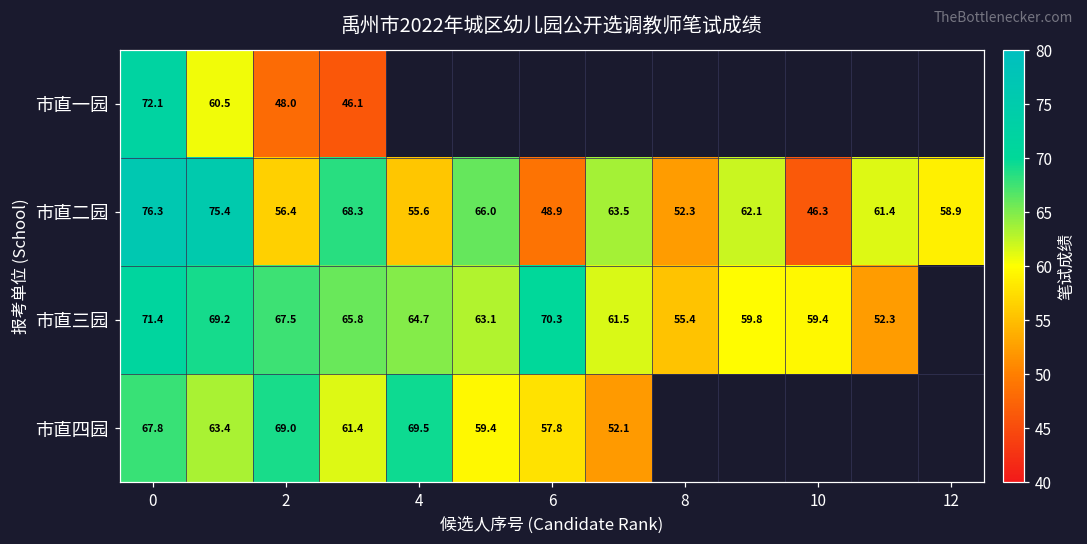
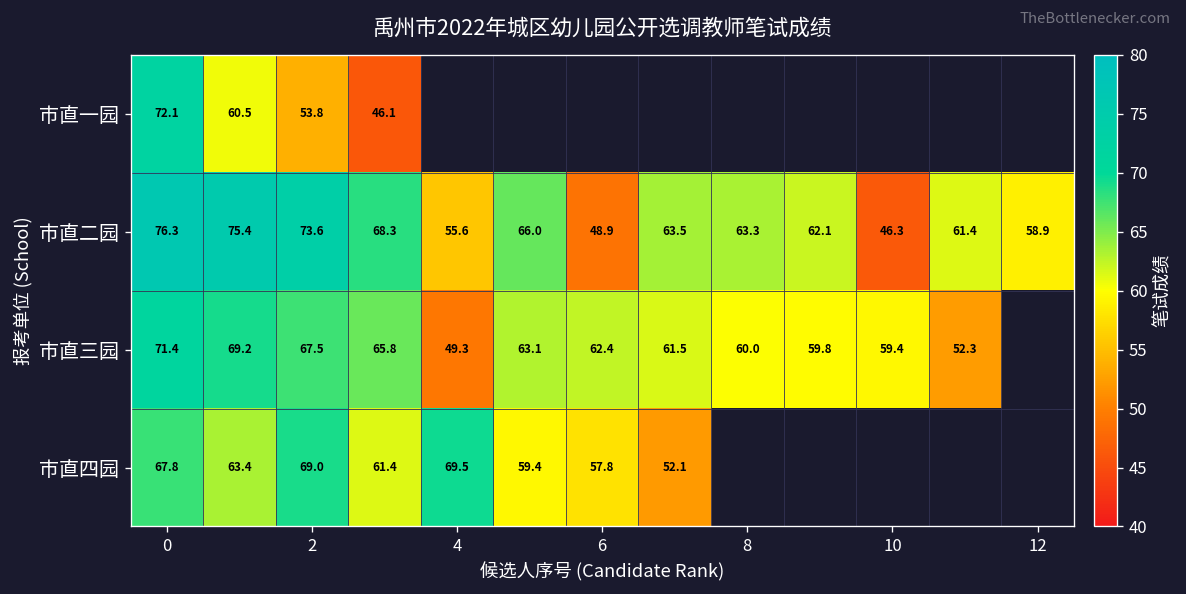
  {
    "市直一园": {
      "0": 72.1,
-     "2": 48.0
+     "2": 53.8
    },
    "市直二园": {
      "0": 76.3,
-     "2": 56.4,
+     "2": 73.6,
      "4": 55.6,
      "6": 48.9,
-     "8": 52.3,
+     "8": 63.3,
      "10": 46.3,
      "12": 58.9
    },
    "市直三园": {
      "0": 71.4,
      "2": 67.5,
-     "4": 64.7,
-     "6": 70.3,
-     "8": 55.4,
+     "4": 49.3,
+     "6": 62.4,
+     "8": 60.0,
      "10": 59.4
    },
    "市直四园": {
      "0": 67.8,
      "2": 69.0,
      "4": 69.5,
      "6": 57.8
    }
  }
